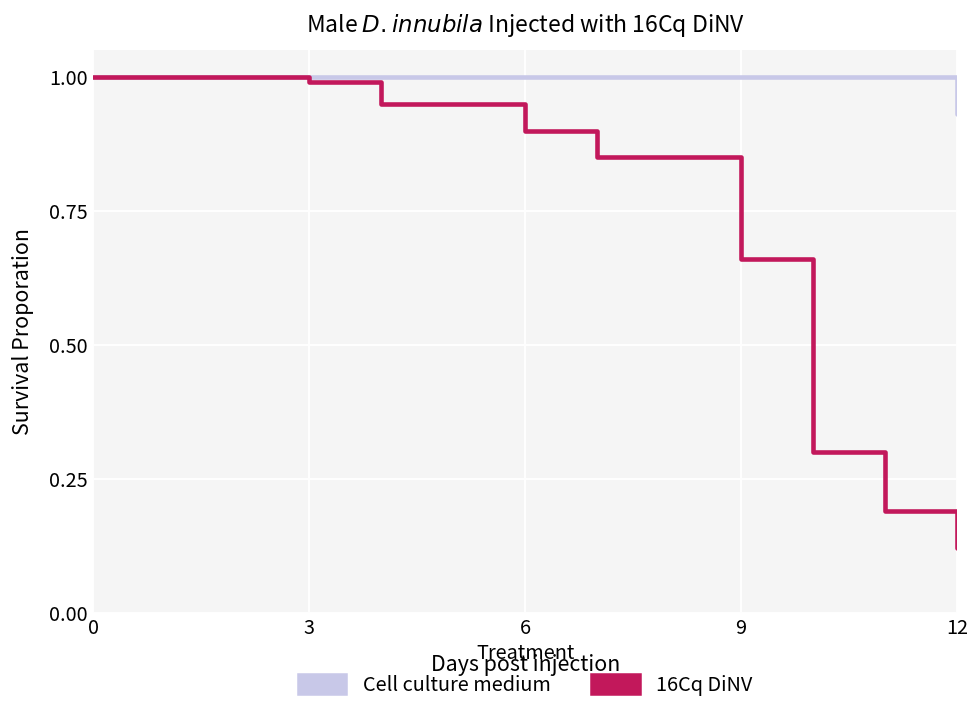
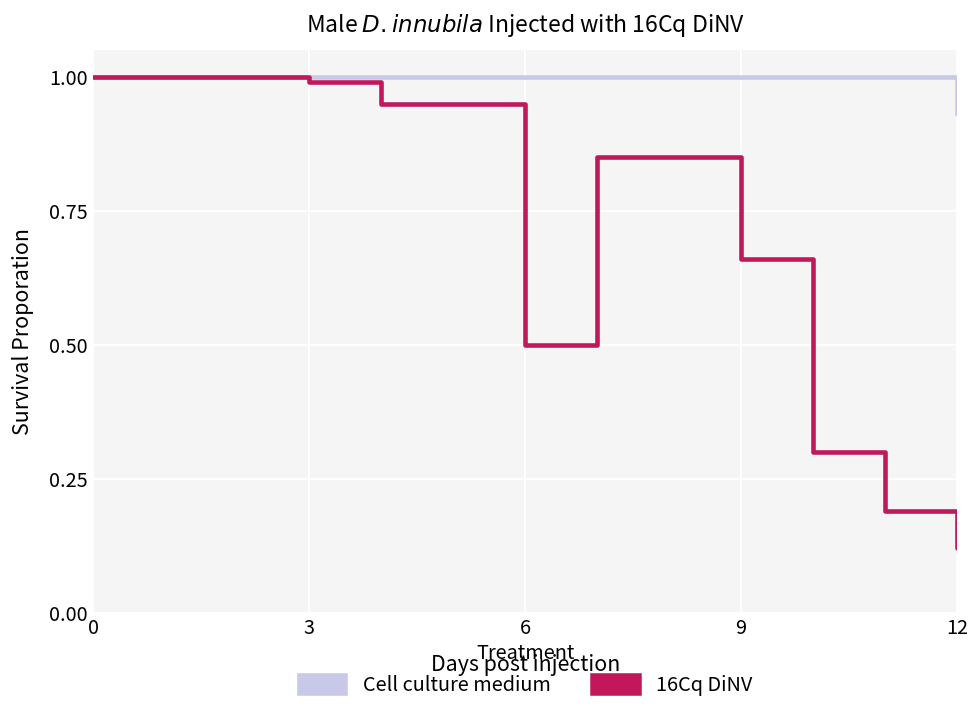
  {
    "Cell culture medium": {
      "3": 1.0,
      "6": 1.0,
      "9": 1.0,
      "12": 0.93
    },
    "16Cq DiNV": {
      "3": 0.99,
-     "6": 0.9,
+     "6": 0.5,
      "9": 0.66,
      "12": 0.12
    }
  }
